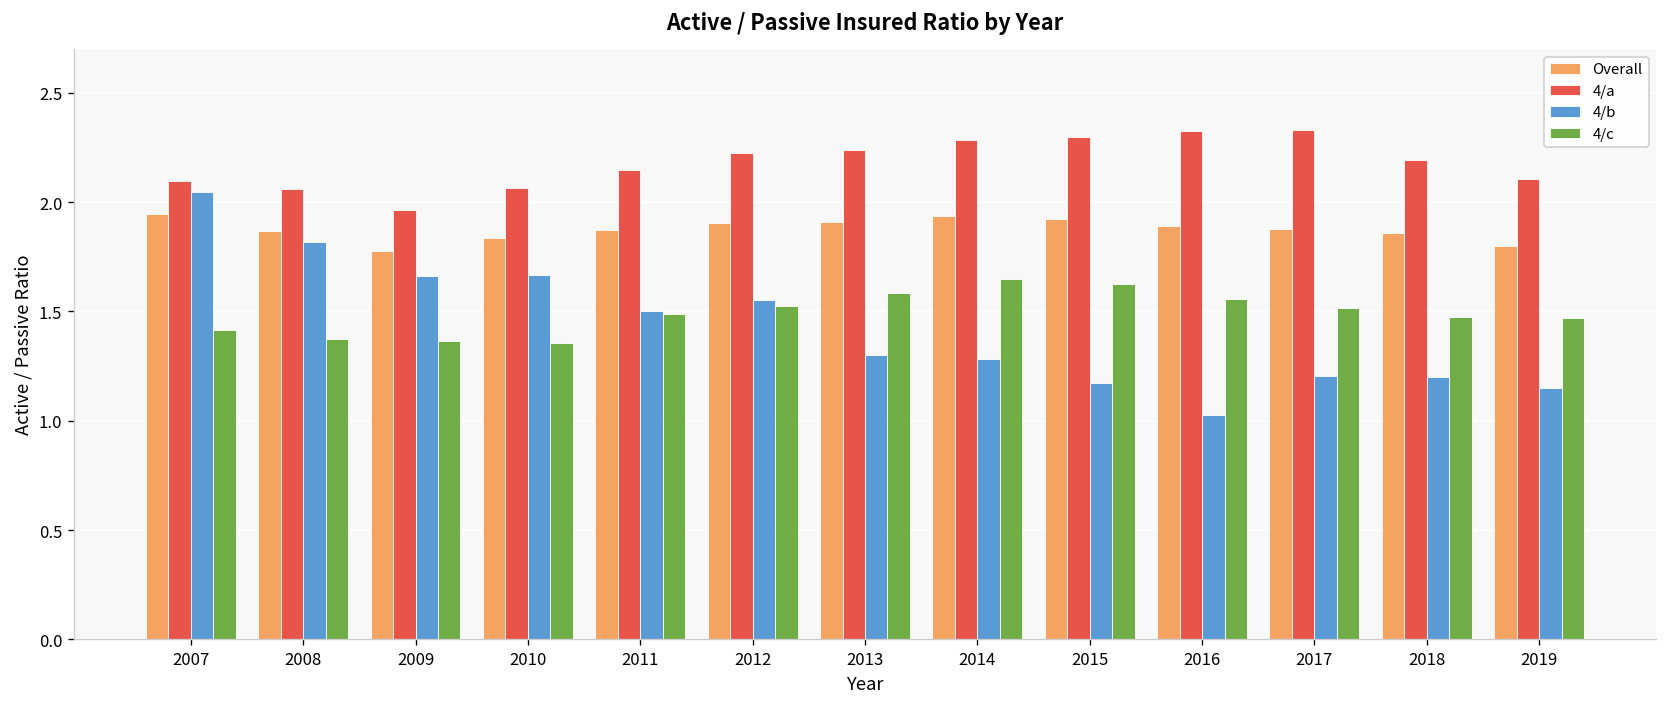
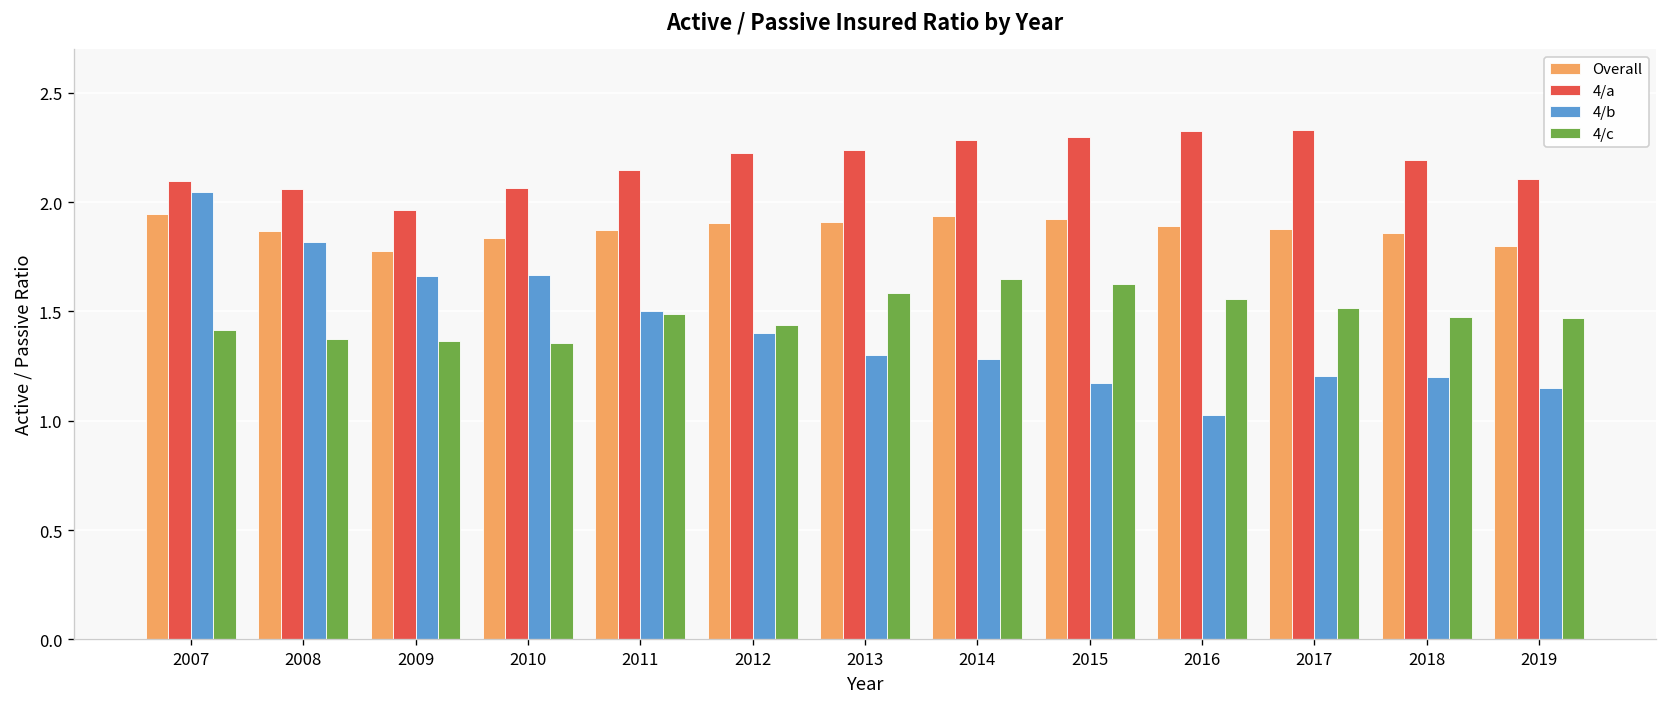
  {
    "Overall": {
      "2007": 1.95,
      "2008": 1.87,
      "2009": 1.78,
      "2010": 1.84,
      "2011": 1.87,
      "2012": 1.90,
      "2013": 1.91,
      "2014": 1.94,
      "2015": 1.92,
      "2016": 1.89,
      "2017": 1.88,
      "2018": 1.86,
      "2019": 1.80
    },
    "4/a": {
      "2007": 2.09,
      "2008": 2.06,
      "2009": 1.96,
      "2010": 2.06,
      "2011": 2.15,
      "2012": 2.22,
      "2013": 2.24,
      "2014": 2.29,
      "2015": 2.30,
      "2016": 2.32,
      "2017": 2.33,
      "2018": 2.19,
      "2019": 2.11
    },
    "4/b": {
      "2007": 2.05,
      "2008": 1.82,
      "2009": 1.66,
      "2010": 1.67,
      "2011": 1.50,
-     "2012": 1.55,
+     "2012": 1.40,
      "2013": 1.30,
      "2014": 1.28,
      "2015": 1.17,
      "2016": 1.03,
      "2017": 1.21,
      "2018": 1.20,
      "2019": 1.15
    },
    "4/c": {
      "2007": 1.41,
      "2008": 1.37,
      "2009": 1.37,
      "2010": 1.36,
      "2011": 1.49,
-     "2012": 1.53,
+     "2012": 1.44,
      "2013": 1.59,
      "2014": 1.65,
      "2015": 1.63,
      "2016": 1.56,
      "2017": 1.52,
      "2018": 1.48,
      "2019": 1.47
    }
  }
